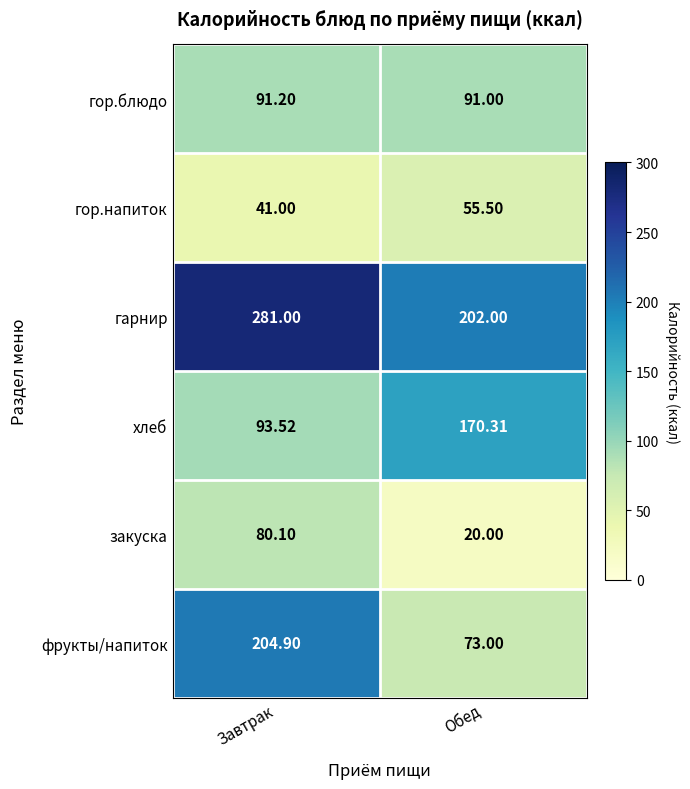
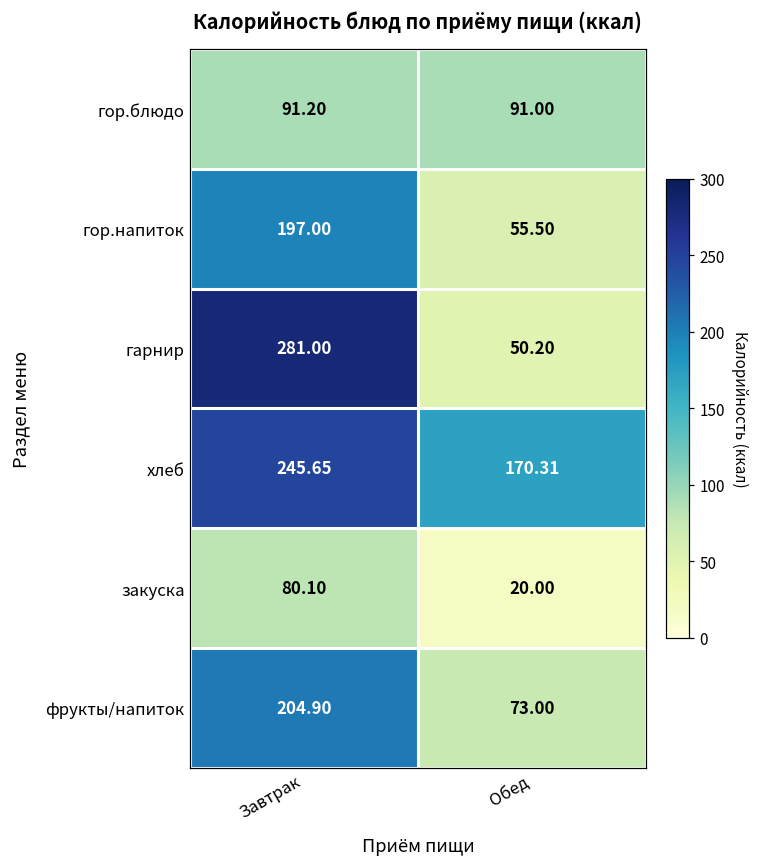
  {
    "гор.блюдо": {
      "Завтрак": 91.20,
      "Обед": 91.00
    },
    "гор.напиток": {
-     "Завтрак": 41.00,
+     "Завтрак": 197.00,
      "Обед": 55.50
    },
    "гарнир": {
      "Завтрак": 281.00,
-     "Обед": 202.00
+     "Обед": 50.20
    },
    "хлеб": {
-     "Завтрак": 93.52,
+     "Завтрак": 245.65,
      "Обед": 170.31
    },
    "закуска": {
      "Завтрак": 80.10,
      "Обед": 20.00
    },
    "фрукты/напиток": {
      "Завтрак": 204.90,
      "Обед": 73.00
    }
  }
